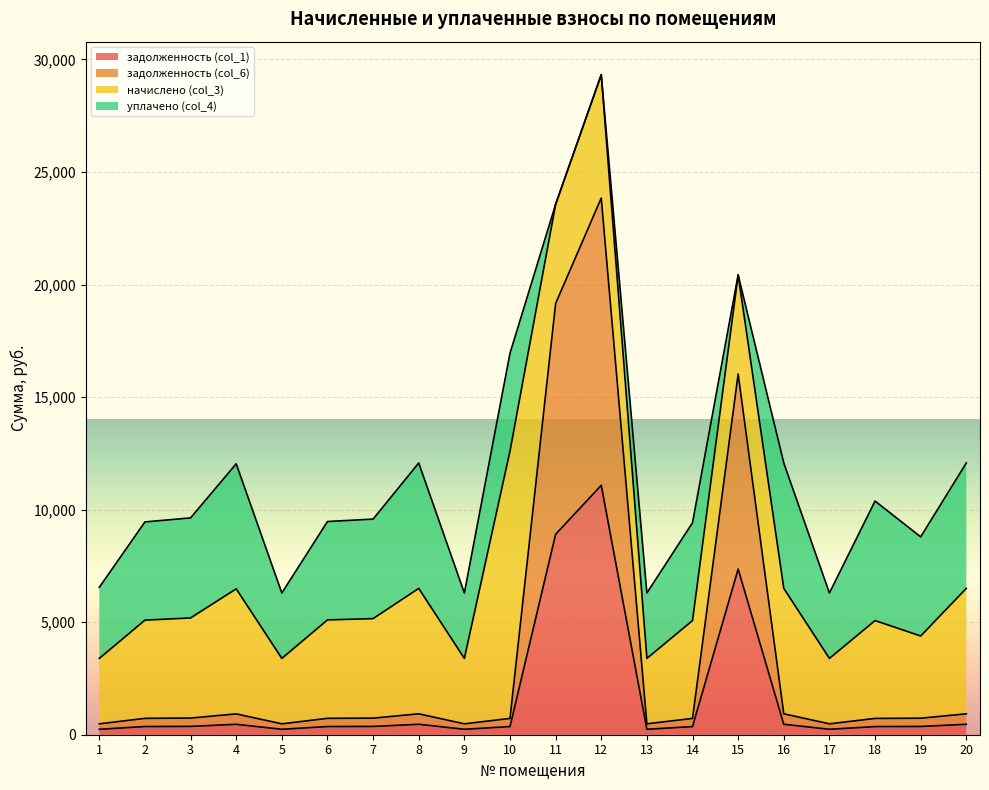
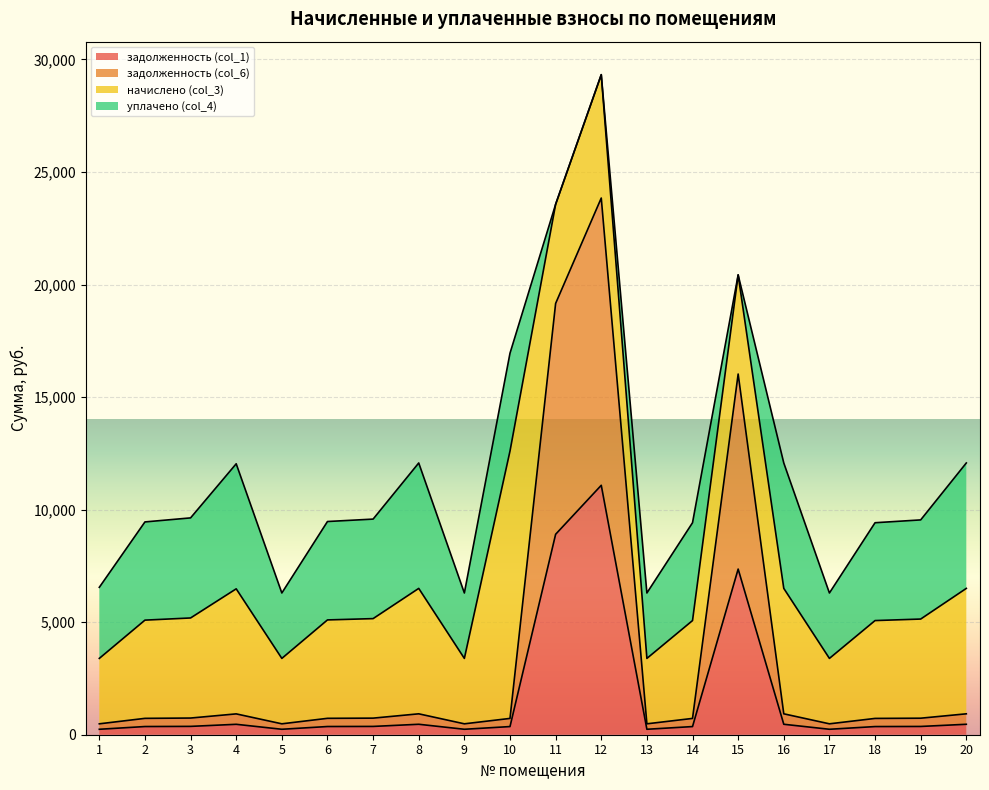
  {
    "начислено (col_3)": {
      "1": "2,900",
      "2": "4,400",
      "3": "4,400",
      "4": "5,600",
      "5": "2,900",
      "6": "4,400",
      "7": "4,400",
      "8": "5,600",
      "9": "2,900",
      "10": "11,900",
      "13": "2,900",
      "14": "4,300",
      "16": "5,600",
      "17": "2,900",
      "18": "4,300",
-     "19": "3,700",
+     "19": "4,400",
      "20": "5,600"
    },
    "уплачено (col_4)": {
      "1": "3,200",
      "2": "4,400",
      "3": "4,400",
      "4": "5,600",
      "5": "2,900",
      "6": "4,400",
      "7": "4,400",
      "8": "5,600",
      "9": "2,900",
      "10": "4,300",
      "13": "2,900",
      "14": "4,300",
      "16": "5,600",
      "17": "2,900",
-     "18": "5,300",
+     "18": "4,300",
      "19": "4,400",
      "20": "5,600"
    }
  }
